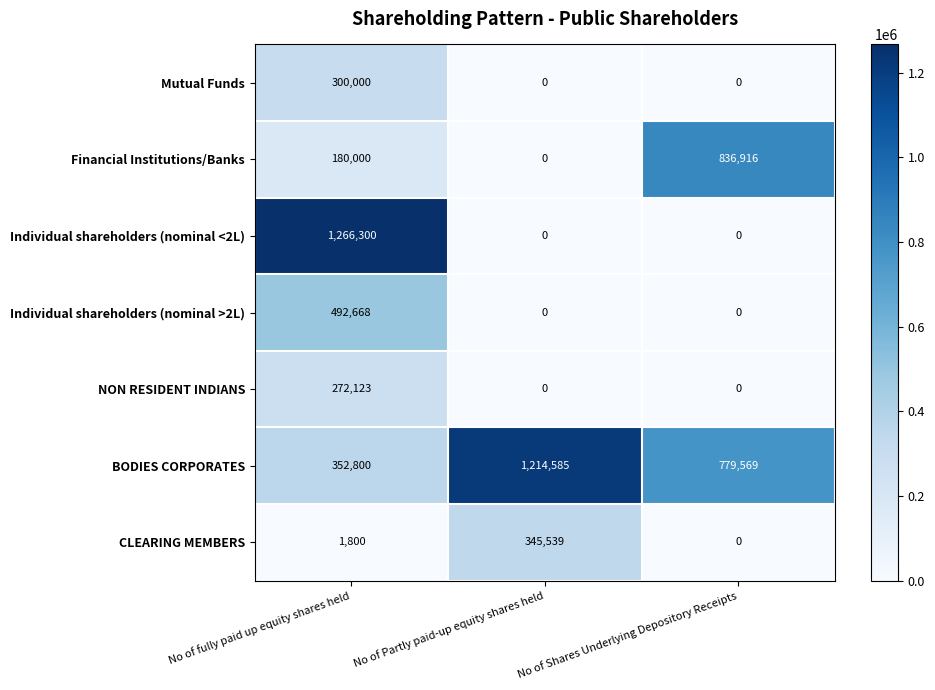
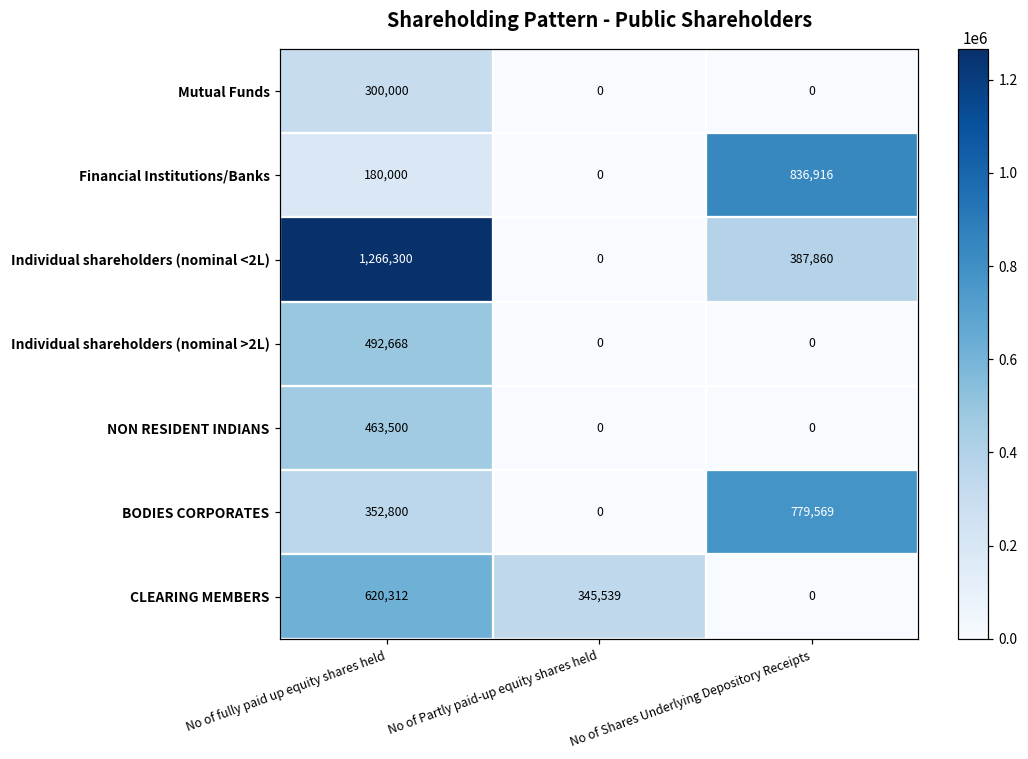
  {
    "Mutual Funds": {
      "No of fully paid up equity shares held": "300,000",
      "No of Partly paid-up equity shares held": "0",
      "No of Shares Underlying Depository Receipts": "0"
    },
    "Financial Institutions/Banks": {
      "No of fully paid up equity shares held": "180,000",
      "No of Partly paid-up equity shares held": "0",
      "No of Shares Underlying Depository Receipts": "836,916"
    },
    "Individual shareholders (nominal <2L)": {
      "No of fully paid up equity shares held": "1,266,300",
      "No of Partly paid-up equity shares held": "0",
-     "No of Shares Underlying Depository Receipts": "0"
+     "No of Shares Underlying Depository Receipts": "387,860"
    },
    "Individual shareholders (nominal >2L)": {
      "No of fully paid up equity shares held": "492,668",
      "No of Partly paid-up equity shares held": "0",
      "No of Shares Underlying Depository Receipts": "0"
    },
    "NON RESIDENT INDIANS": {
-     "No of fully paid up equity shares held": "272,123",
+     "No of fully paid up equity shares held": "463,500",
      "No of Partly paid-up equity shares held": "0",
      "No of Shares Underlying Depository Receipts": "0"
    },
    "BODIES CORPORATES": {
      "No of fully paid up equity shares held": "352,800",
-     "No of Partly paid-up equity shares held": "1,214,585",
+     "No of Partly paid-up equity shares held": "0",
      "No of Shares Underlying Depository Receipts": "779,569"
    },
    "CLEARING MEMBERS": {
-     "No of fully paid up equity shares held": "1,800",
+     "No of fully paid up equity shares held": "620,312",
      "No of Partly paid-up equity shares held": "345,539",
      "No of Shares Underlying Depository Receipts": "0"
    }
  }
